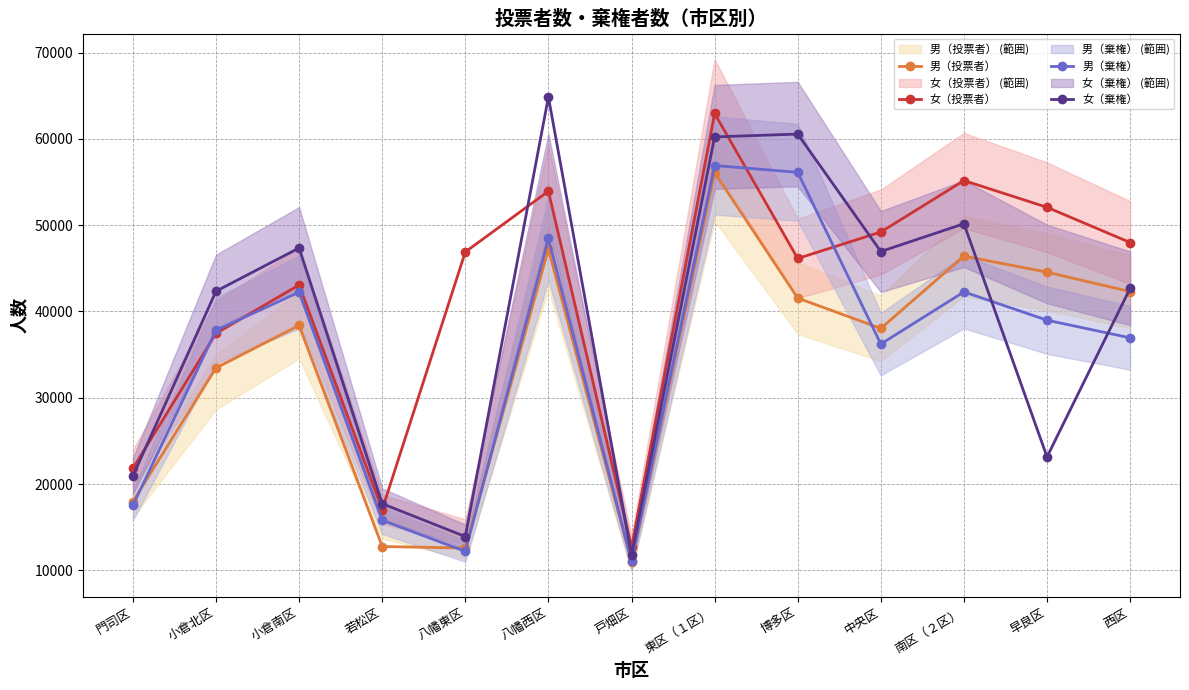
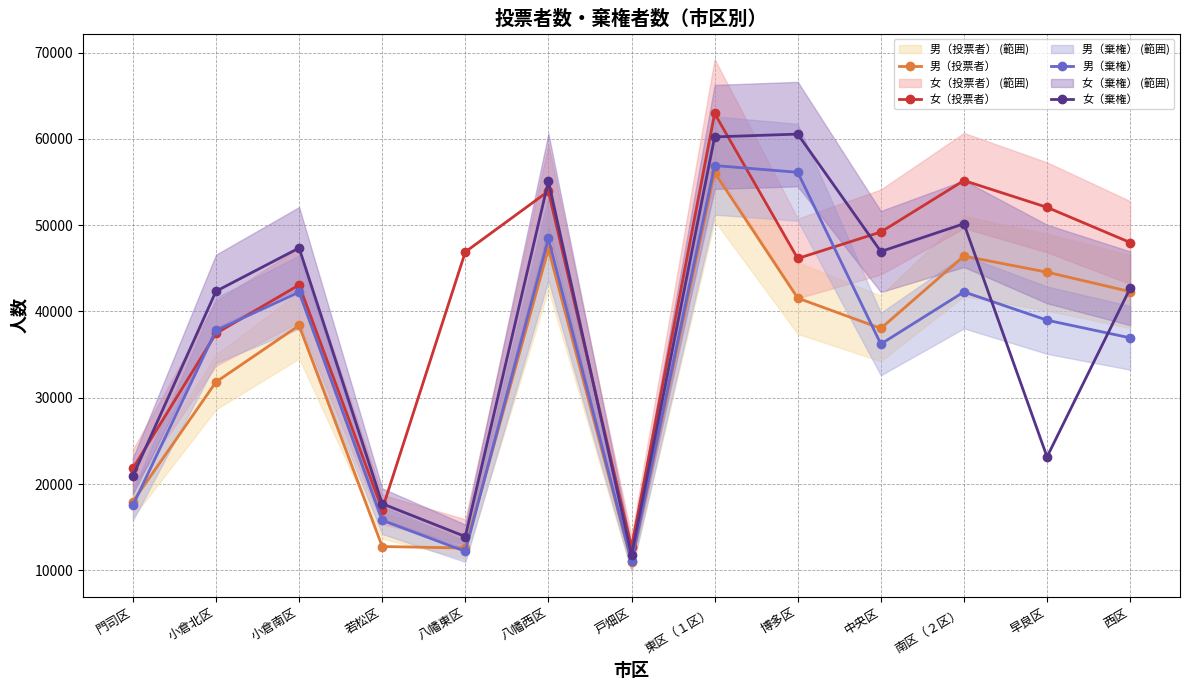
  {
    "男（投票者）": {
      "門司区": 18000,
-     "小倉北区": 33000,
+     "小倉北区": 32000,
      "小倉南区": 38000,
      "若松区": 13000,
      "八幡東区": 13000,
      "八幡西区": 47000,
      "東区（１区）": 56000,
      "博多区": 42000,
      "中央区": 38000,
      "早良区": 45000,
      "西区": 42000
    },
    "女（投票者）": {
      "門司区": 22000,
      "小倉北区": 37000,
      "小倉南区": 43000,
      "若松区": 17000,
      "八幡東区": 47000,
      "八幡西区": 54000,
      "東区（１区）": 63000,
      "博多区": 46000,
      "中央区": 49000,
      "早良区": 52000,
      "西区": 48000
    },
    "女（棄権）": {
      "門司区": 21000,
      "小倉北区": 42000,
      "若松区": 18000,
-     "八幡西区": 65000,
+     "八幡西区": 55000,
      "戸畑区": 12000,
      "東区（１区）": 60000,
      "博多区": 61000,
      "中央区": 47000,
      "南区（２区）": 50000,
      "早良区": 23000,
      "西区": 43000
    }
  }
